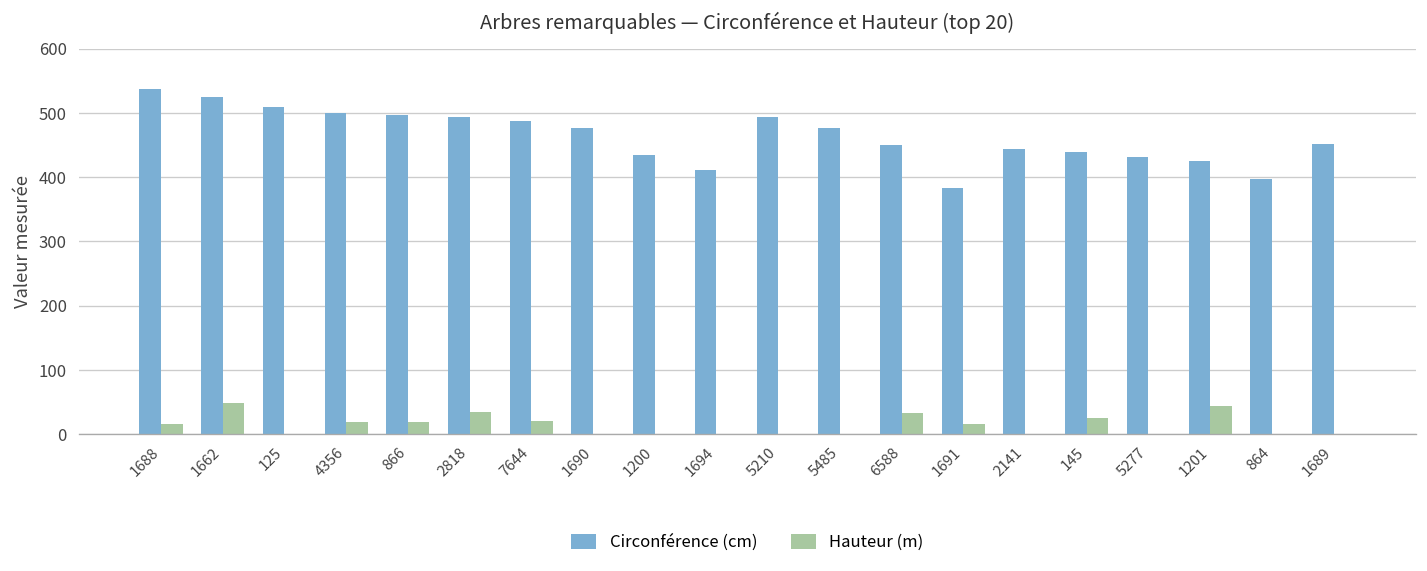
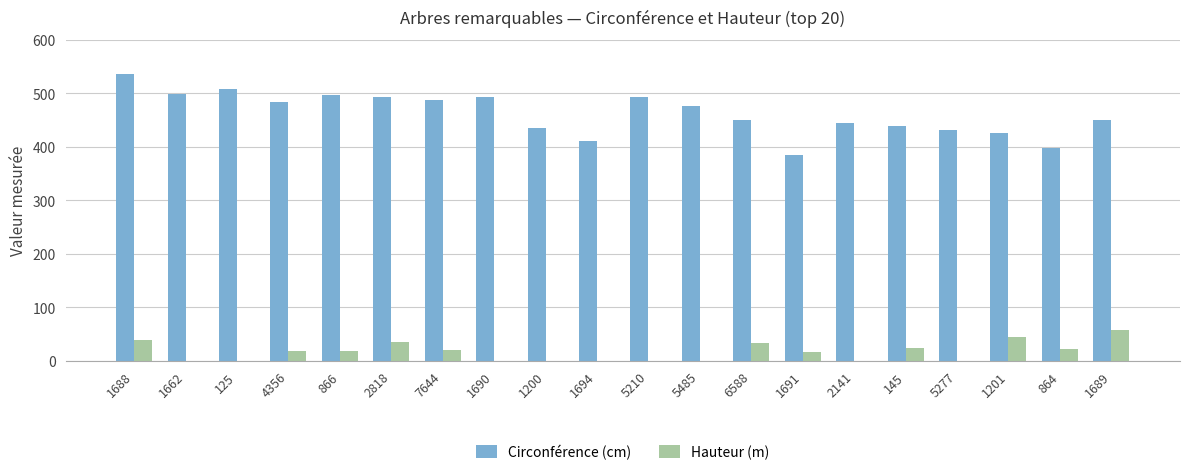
  {
    "Circonférence (cm)": {
      "1688": 540,
-     "1662": 530,
+     "1662": 500,
      "125": 510,
-     "4356": 500,
+     "4356": 480,
      "866": 500,
      "2818": 490,
      "7644": 490,
-     "1690": 480,
+     "1690": 490,
      "1200": 440,
      "1694": 410,
      "5210": 490,
      "5485": 480,
      "6588": 450,
      "1691": 380,
      "2141": 440,
      "145": 440,
      "5277": 430,
      "1201": 430,
      "864": 400,
      "1689": 450
    },
    "Hauteur (m)": {
-     "1688": 20,
-     "1662": 50,
+     "1688": 40,
+     "1662": 0,
      "125": 0,
      "4356": 20,
      "866": 20,
      "2818": 40,
      "7644": 20,
      "1690": 0,
      "1200": 0,
      "1694": 0,
      "5210": 0,
      "5485": 0,
      "6588": 30,
      "1691": 20,
      "2141": 0,
      "145": 30,
      "5277": 0,
      "1201": 40,
-     "864": 0,
-     "1689": 0
+     "864": 20,
+     "1689": 60
    }
  }
